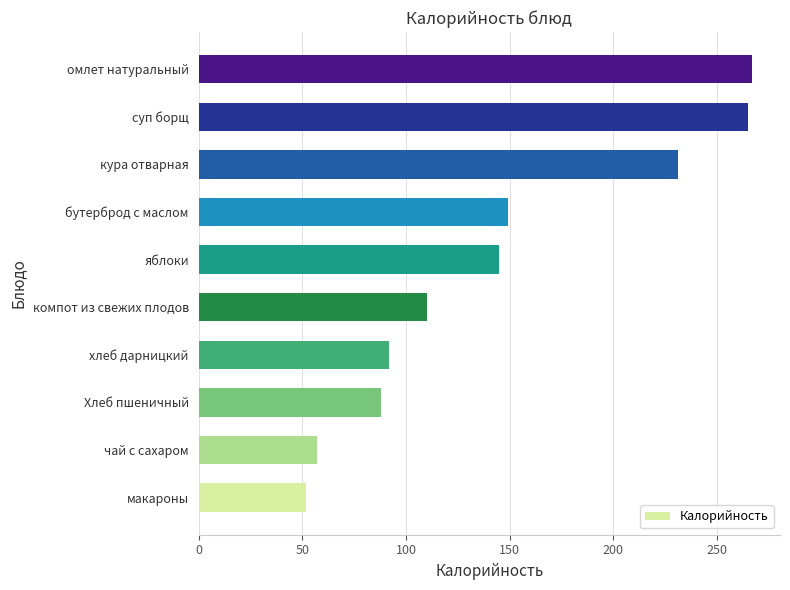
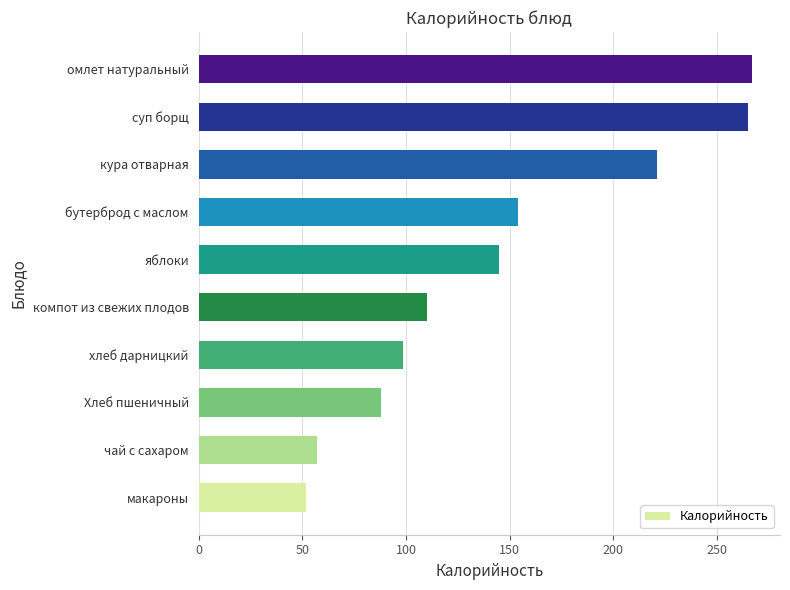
  {
    "омлет натуральный": 267,
    "суп борщ": 265,
-   "кура отварная": 231,
-   "бутерброд с маслом": 149,
+   "кура отварная": 221,
+   "бутерброд с маслом": 154,
    "яблоки": 145,
    "компот из свежих плодов": 110,
-   "хлеб дарницкий": 92,
+   "хлеб дарницкий": 99,
    "Хлеб пшеничный": 88,
    "чай с сахаром": 57,
    "макароны": 52
  }
